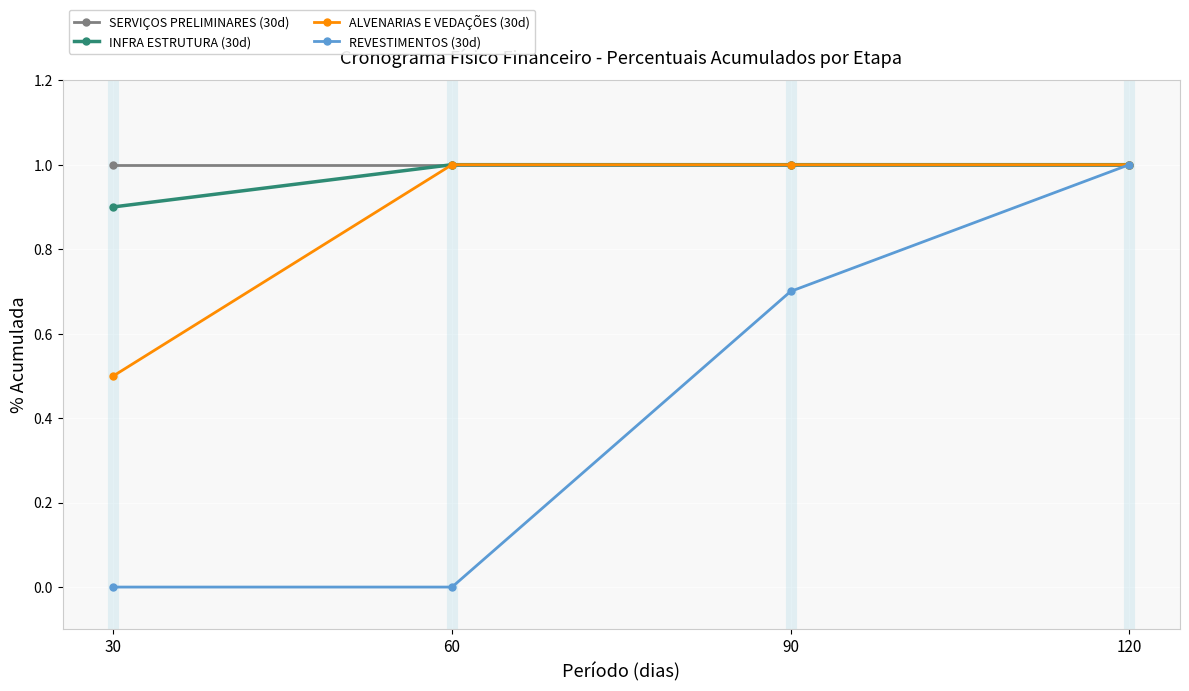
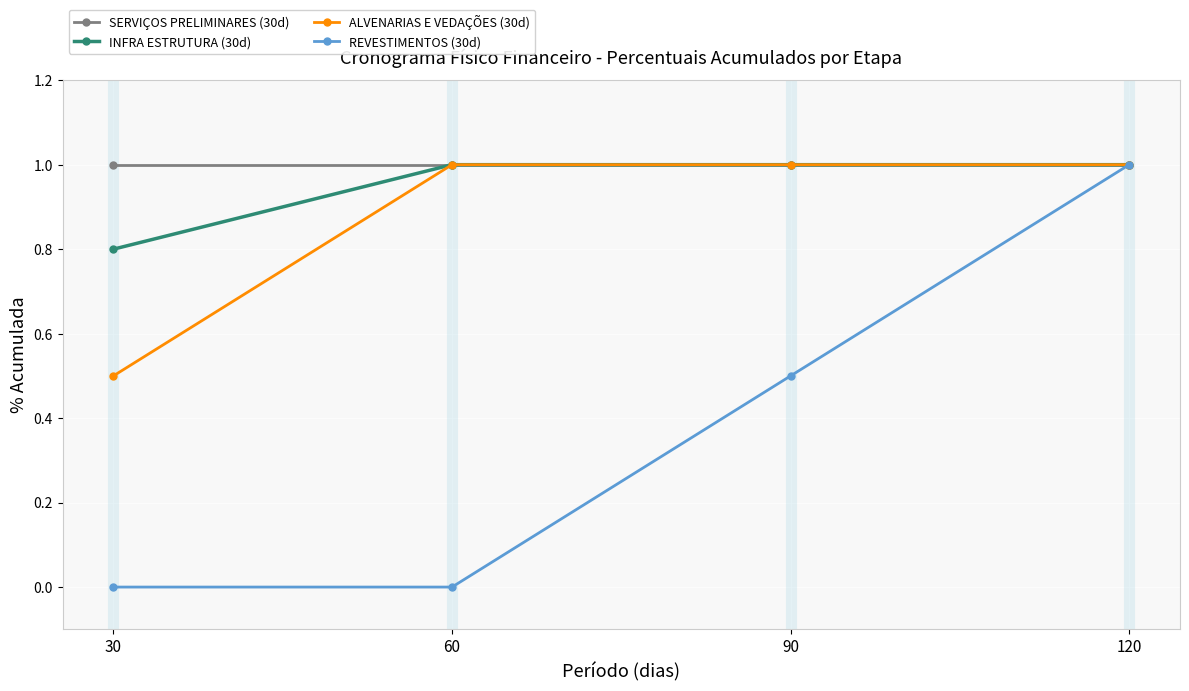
  {
    "SERVIÇOS PRELIMINARES (30d)": {
      "30": 1.0
    },
    "INFRA ESTRUTURA (30d)": {
-     "30": 0.9
+     "30": 0.8
    },
    "ALVENARIAS E VEDAÇÕES (30d)": {
      "30": 0.5
    },
    "REVESTIMENTOS (30d)": {
      "30": 0.0,
      "60": 0.0,
-     "90": 0.7
+     "90": 0.5
    }
  }
